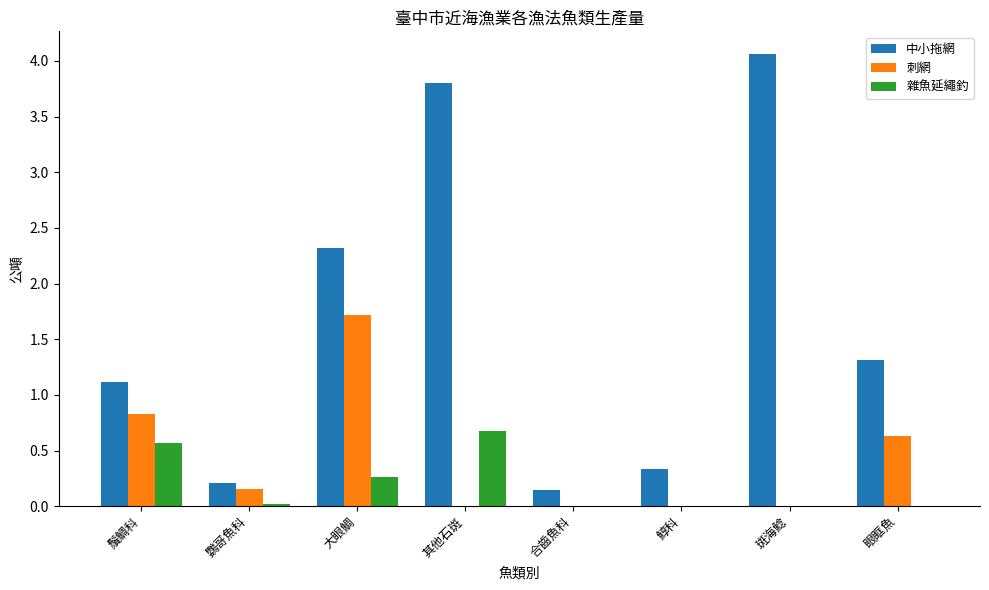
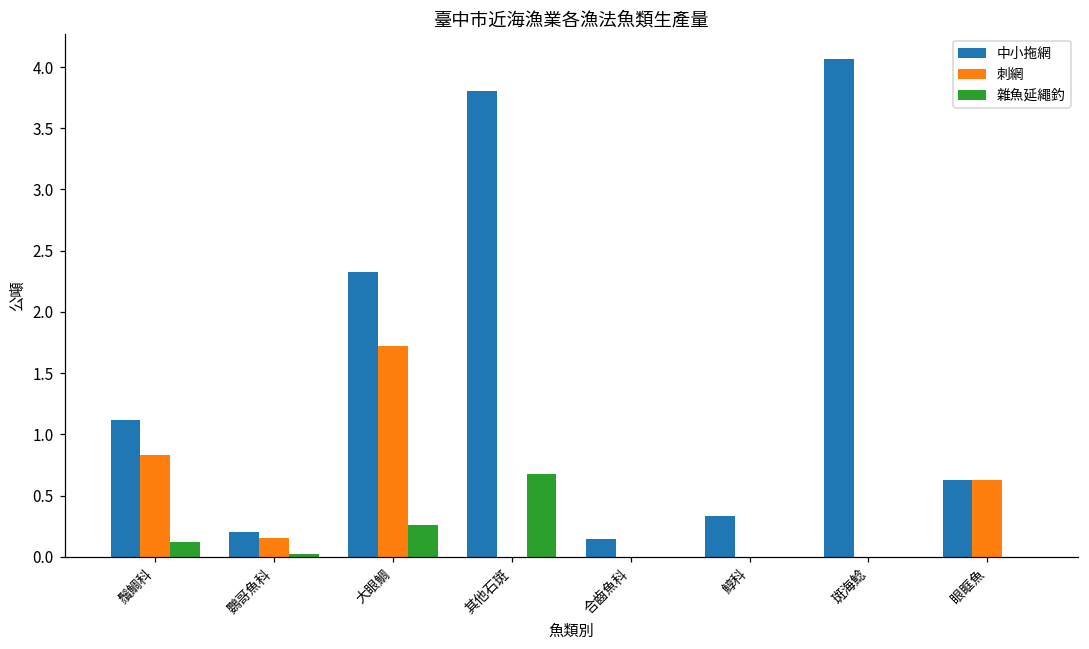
  {
    "中小拖網": {
      "鬚鯛科": 1.12,
      "鸚哥魚科": 0.21,
      "大眼鯛": 2.32,
      "其他石斑": 3.80,
      "合齒魚科": 0.14,
      "鯙科": 0.33,
      "斑海鯰": 4.06,
-     "眼眶魚": 1.31
+     "眼眶魚": 0.63
    },
    "刺網": {
      "鬚鯛科": 0.83,
      "鸚哥魚科": 0.15,
      "大眼鯛": 1.72,
      "其他石斑": 0.00,
      "合齒魚科": 0.00,
      "鯙科": 0.00,
      "斑海鯰": 0.00,
      "眼眶魚": 0.63
    },
    "雜魚延繩釣": {
-     "鬚鯛科": 0.56,
+     "鬚鯛科": 0.12,
      "鸚哥魚科": 0.02,
      "大眼鯛": 0.26,
      "其他石斑": 0.68,
      "合齒魚科": 0.00,
      "鯙科": 0.00,
      "斑海鯰": 0.00,
      "眼眶魚": 0.00
    }
  }
